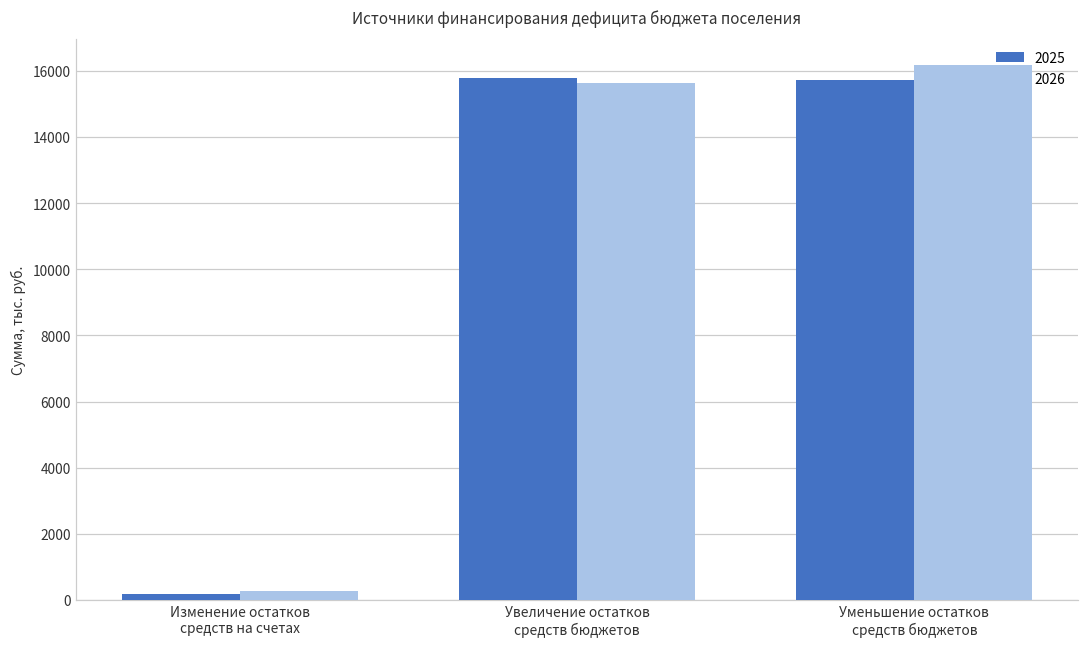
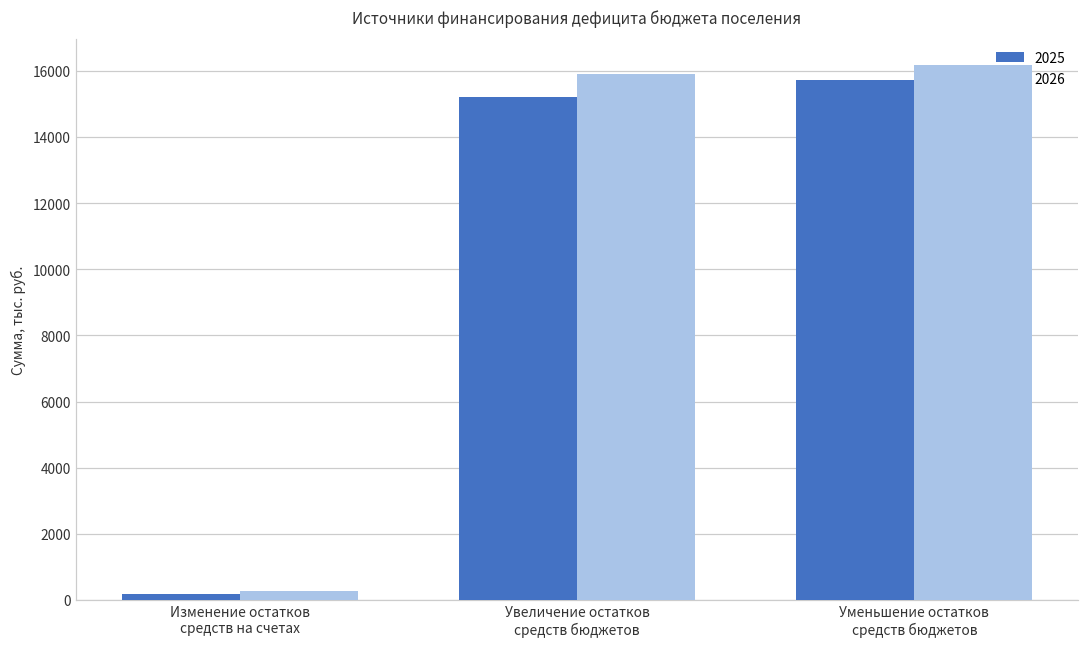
  {
    "2025": {
      "Изменение остатков средств на счетах": 200,
-     "Увеличение остатков средств бюджетов": 15800,
+     "Увеличение остатков средств бюджетов": 15200,
      "Уменьшение остатков средств бюджетов": 15700
    },
    "2026": {
      "Изменение остатков средств на счетах": 300,
-     "Увеличение остатков средств бюджетов": 15600,
+     "Увеличение остатков средств бюджетов": 15900,
      "Уменьшение остатков средств бюджетов": 16200
    }
  }
